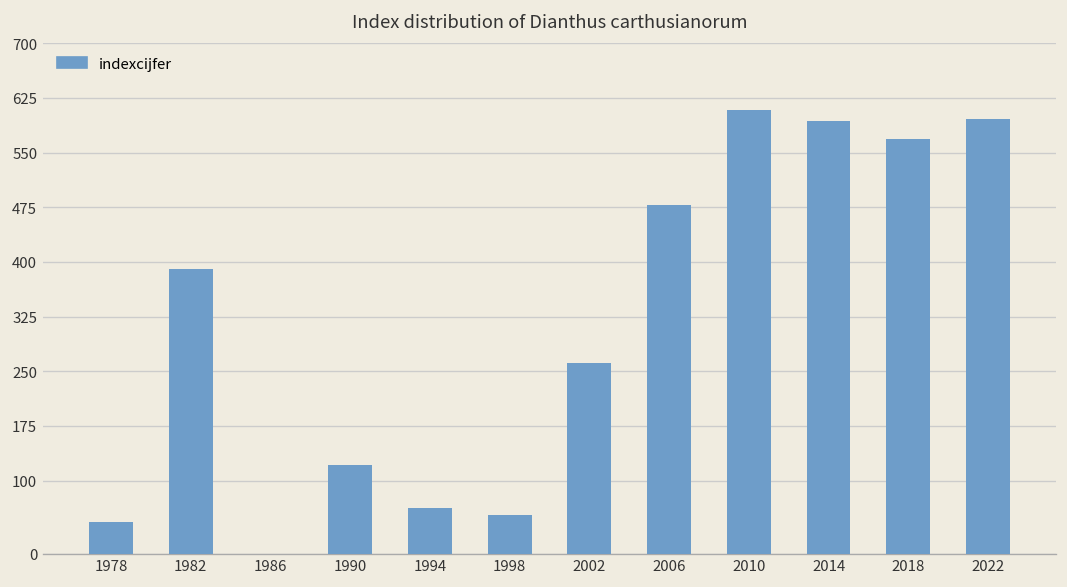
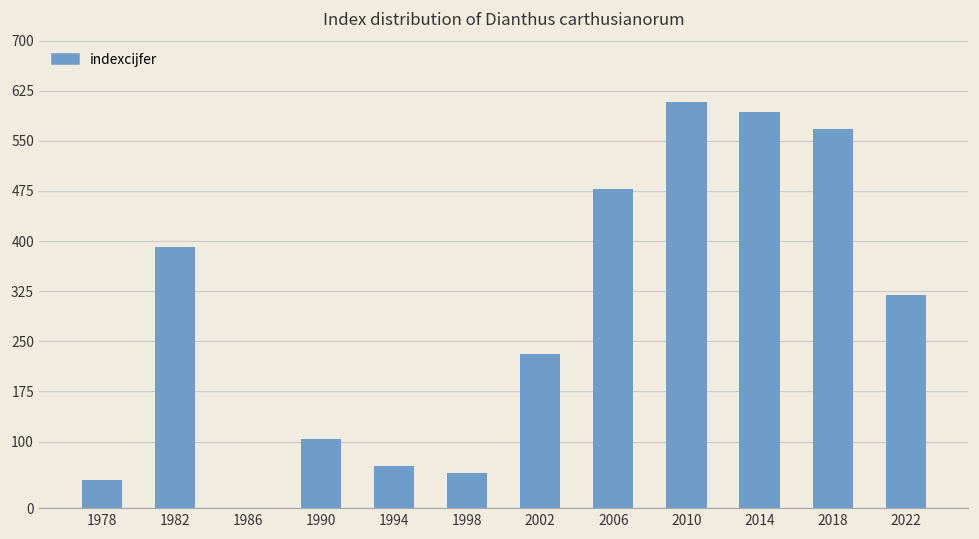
  {
    "1978": 40,
    "1982": 390,
    "1986": 0,
-   "1990": 120,
+   "1990": 100,
    "1994": 60,
    "1998": 50,
-   "2002": 260,
+   "2002": 230,
    "2006": 480,
    "2010": 610,
    "2014": 590,
    "2018": 570,
-   "2022": 600
+   "2022": 320
  }
